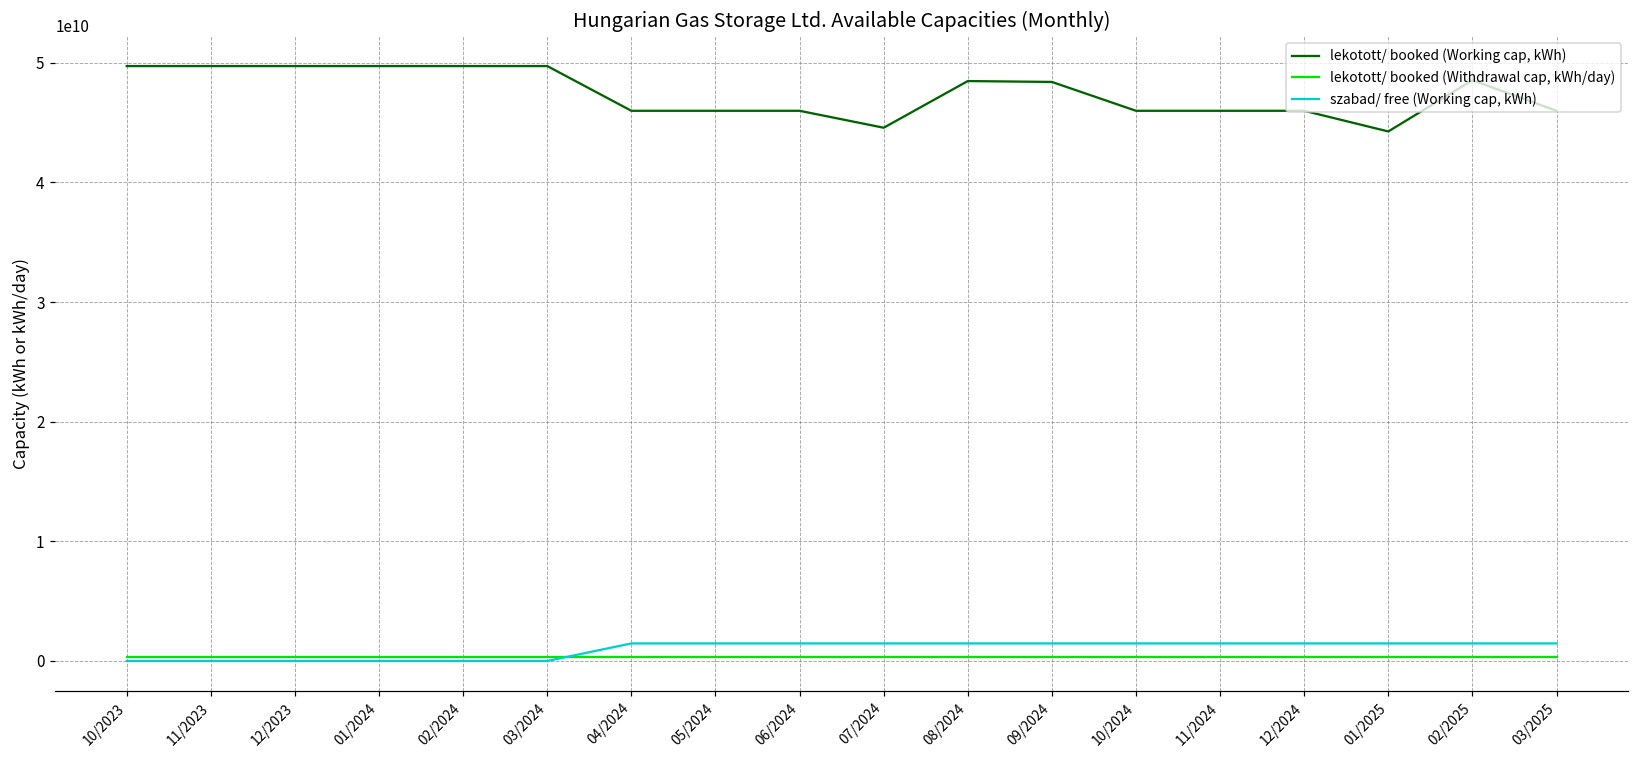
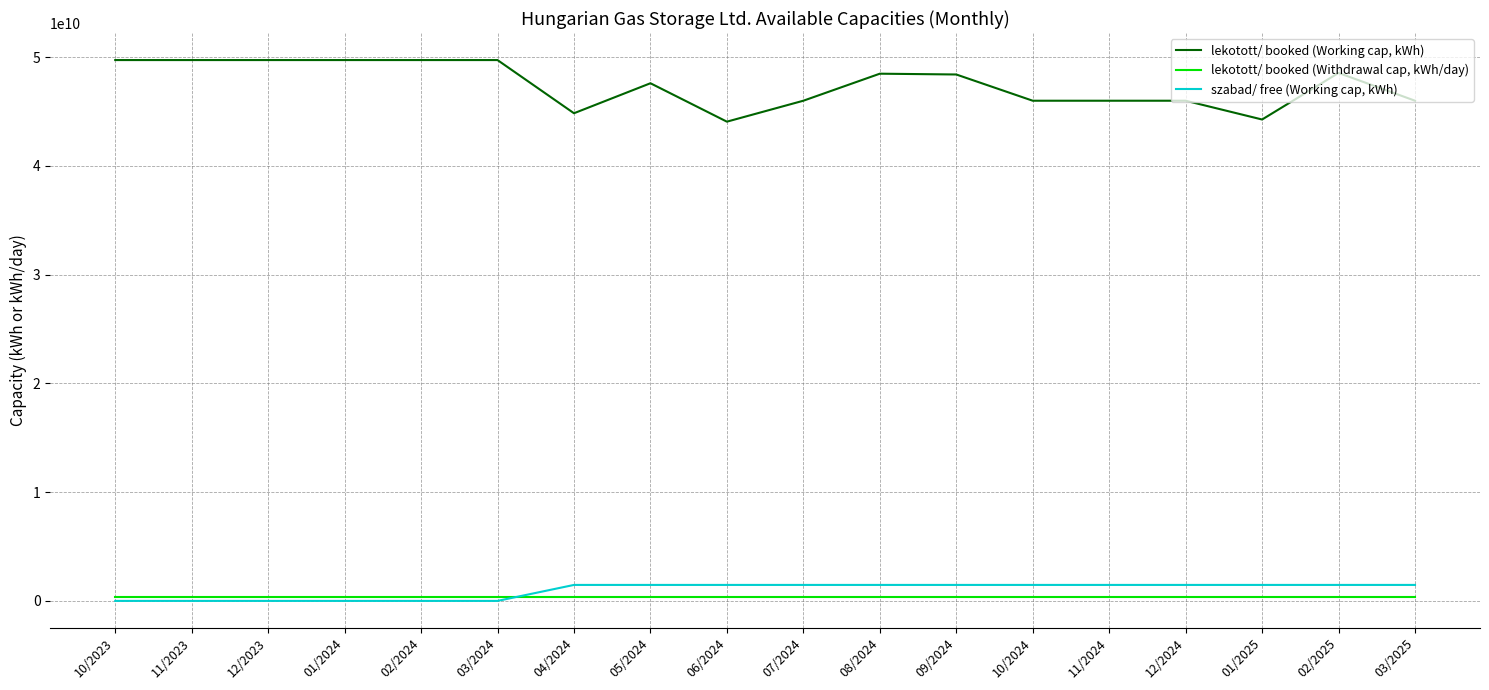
  {
    "lekotott/ booked (Working cap, kWh)": {
      "10/2023": 49700000000,
      "11/2023": 49700000000,
      "12/2023": 49700000000,
      "01/2024": 49700000000,
      "02/2024": 49700000000,
      "03/2024": 49700000000,
-     "04/2024": 46000000000,
-     "05/2024": 46000000000,
-     "06/2024": 46000000000,
-     "07/2024": 44600000000,
+     "04/2024": 44800000000,
+     "05/2024": 47600000000,
+     "06/2024": 44100000000,
+     "07/2024": 46000000000,
      "08/2024": 48500000000,
      "09/2024": 48400000000,
      "10/2024": 46000000000,
      "11/2024": 46000000000,
      "01/2025": 44300000000
    },
    "lekotott/ booked (Withdrawal cap, kWh/day)": {
      "10/2023": 300000000,
      "11/2023": 300000000,
      "12/2023": 300000000,
      "01/2024": 300000000,
      "02/2024": 300000000,
      "03/2024": 300000000,
      "04/2024": 300000000,
      "05/2024": 300000000,
      "06/2024": 300000000,
      "07/2024": 300000000,
      "08/2024": 300000000,
      "09/2024": 300000000,
      "10/2024": 300000000,
      "11/2024": 300000000,
      "12/2024": 300000000,
      "01/2025": 300000000,
      "02/2025": 300000000,
      "03/2025": 300000000
    },
    "szabad/ free (Working cap, kWh)": {
      "10/2023": 0,
      "11/2023": 0,
      "12/2023": 0,
      "01/2024": 0,
      "02/2024": 0,
      "03/2024": 0,
      "04/2024": 1500000000,
      "05/2024": 1500000000,
      "06/2024": 1500000000,
      "07/2024": 1500000000,
      "08/2024": 1500000000,
      "09/2024": 1500000000,
      "10/2024": 1500000000,
      "11/2024": 1500000000,
      "12/2024": 1500000000,
      "01/2025": 1500000000,
      "02/2025": 1500000000,
      "03/2025": 1500000000
    }
  }
